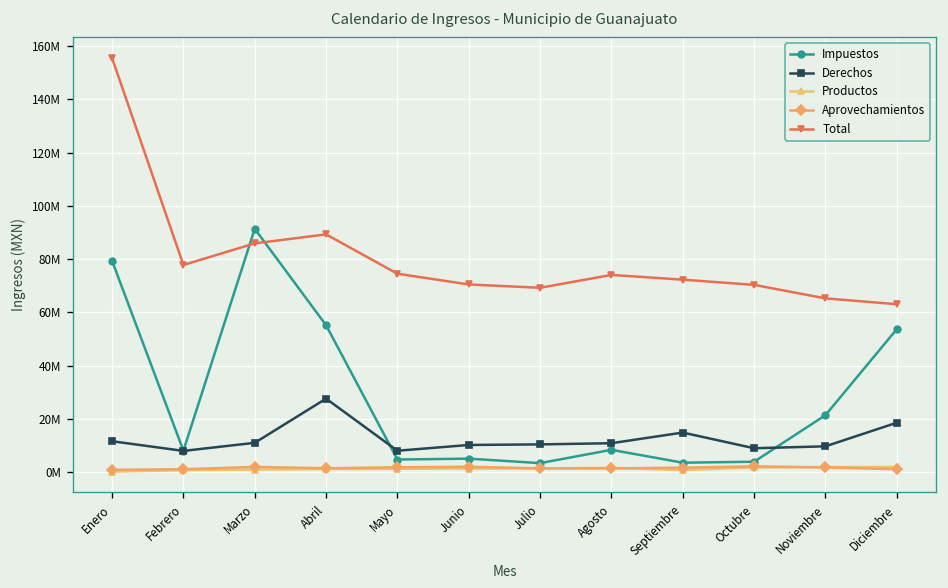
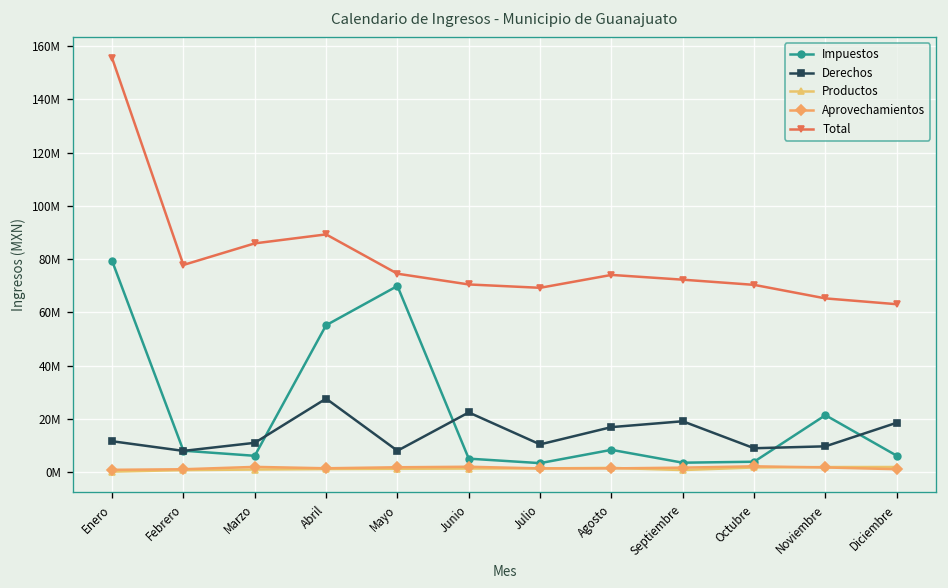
  {
    "Impuestos": {
      "Enero": 79000000,
-     "Marzo": 91000000,
+     "Marzo": 6000000,
      "Abril": 55000000,
-     "Mayo": 5000000,
+     "Mayo": 70000000,
      "Junio": 5000000,
      "Julio": 3000000,
      "Agosto": 8000000,
      "Septiembre": 3000000,
      "Octubre": 4000000,
      "Noviembre": 21000000,
-     "Diciembre": 54000000
+     "Diciembre": 6000000
    },
    "Derechos": {
      "Enero": 12000000,
      "Marzo": 11000000,
      "Abril": 28000000,
      "Mayo": 8000000,
-     "Junio": 10000000,
+     "Junio": 22000000,
      "Julio": 10000000,
-     "Agosto": 11000000,
-     "Septiembre": 15000000,
+     "Agosto": 17000000,
+     "Septiembre": 19000000,
      "Octubre": 9000000,
      "Noviembre": 10000000,
      "Diciembre": 19000000
    }
  }
